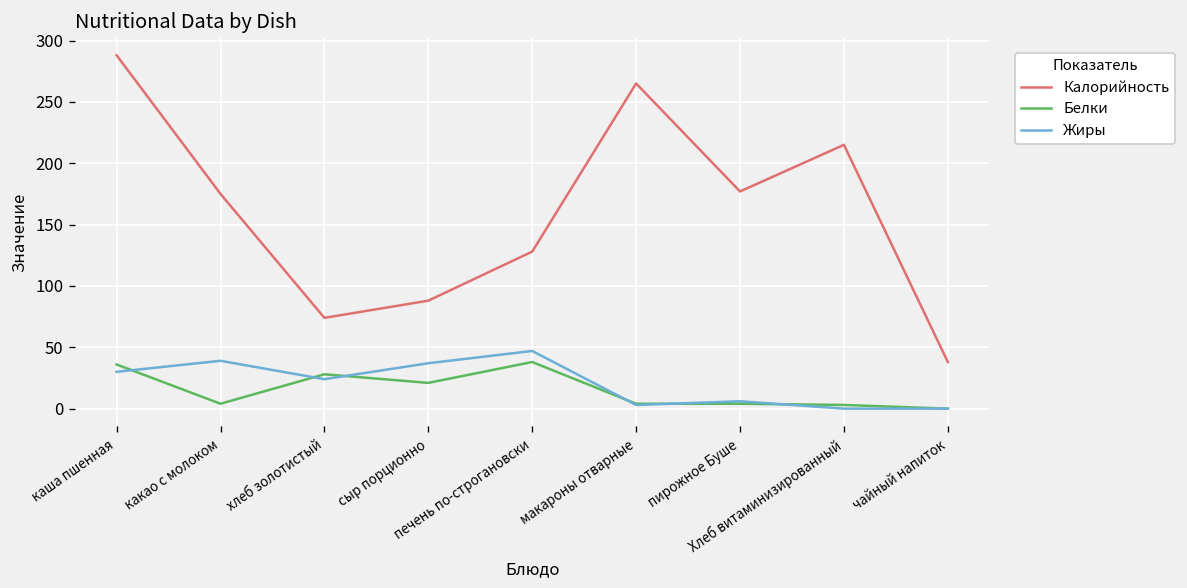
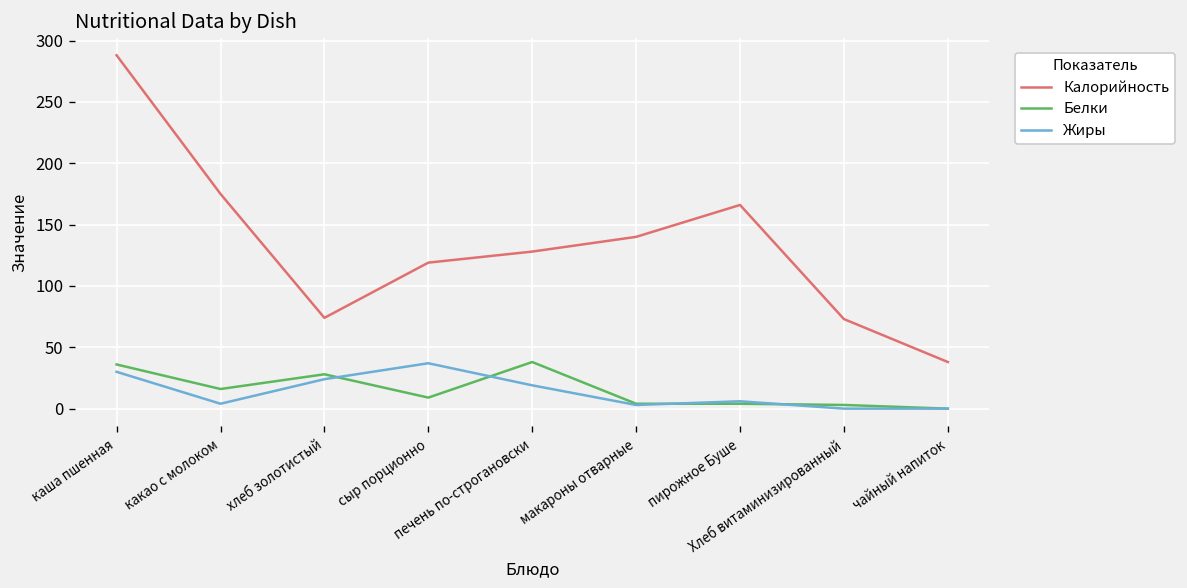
  {
    "Калорийность": {
      "каша пшенная": 288,
      "какао с молоком": 175,
      "хлеб золотистый": 74,
-     "сыр порционно": 88,
+     "сыр порционно": 119,
      "печень по-строгановски": 128,
-     "макароны отварные": 265,
-     "пирожное Буше": 177,
-     "Хлеб витаминизированный": 215,
+     "макароны отварные": 140,
+     "пирожное Буше": 166,
+     "Хлеб витаминизированный": 73,
      "чайный напиток": 38
    },
    "Белки": {
      "каша пшенная": 36,
-     "какао с молоком": 4,
+     "какао с молоком": 16,
      "хлеб золотистый": 28,
-     "сыр порционно": 21,
+     "сыр порционно": 9,
      "печень по-строгановски": 38,
      "Хлеб витаминизированный": 3
    },
    "Жиры": {
      "каша пшенная": 30,
-     "какао с молоком": 39,
+     "какао с молоком": 4,
      "хлеб золотистый": 24,
      "сыр порционно": 37,
-     "печень по-строгановски": 47,
+     "печень по-строгановски": 19,
      "Хлеб витаминизированный": 0
    }
  }
